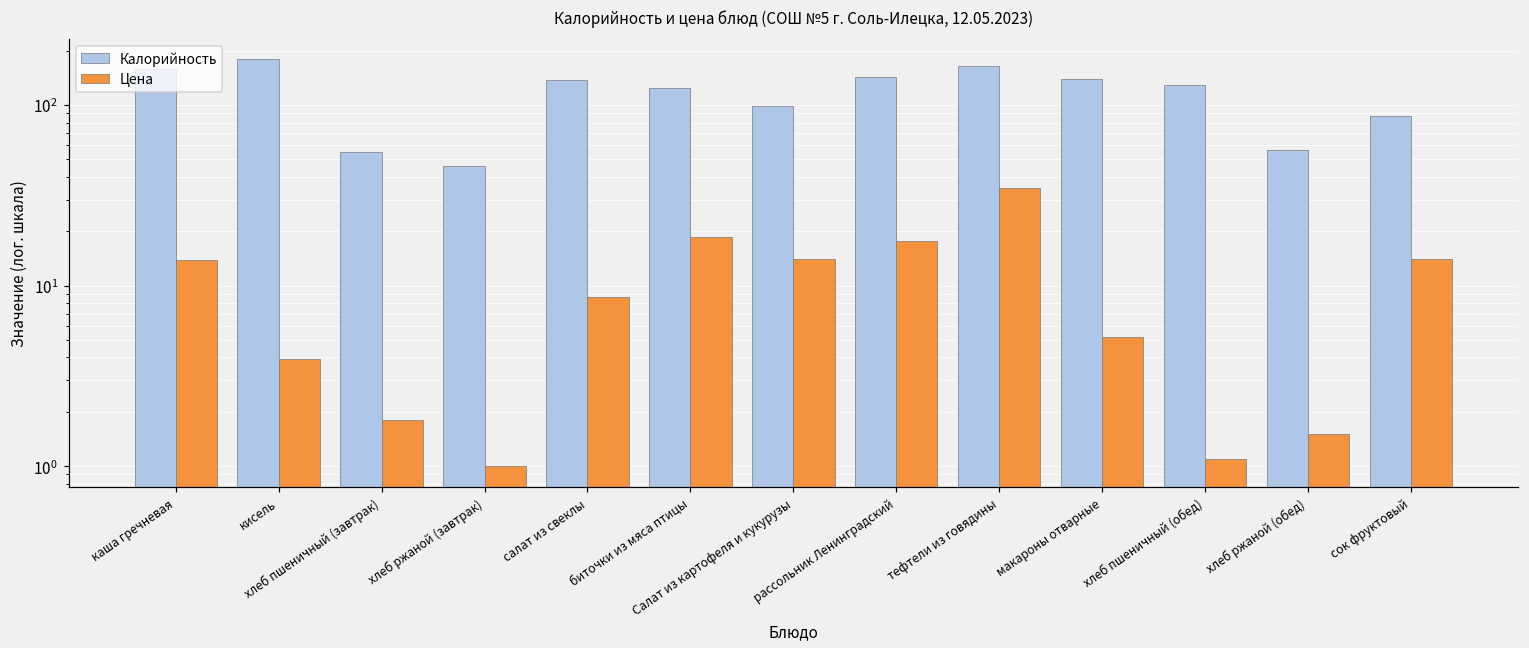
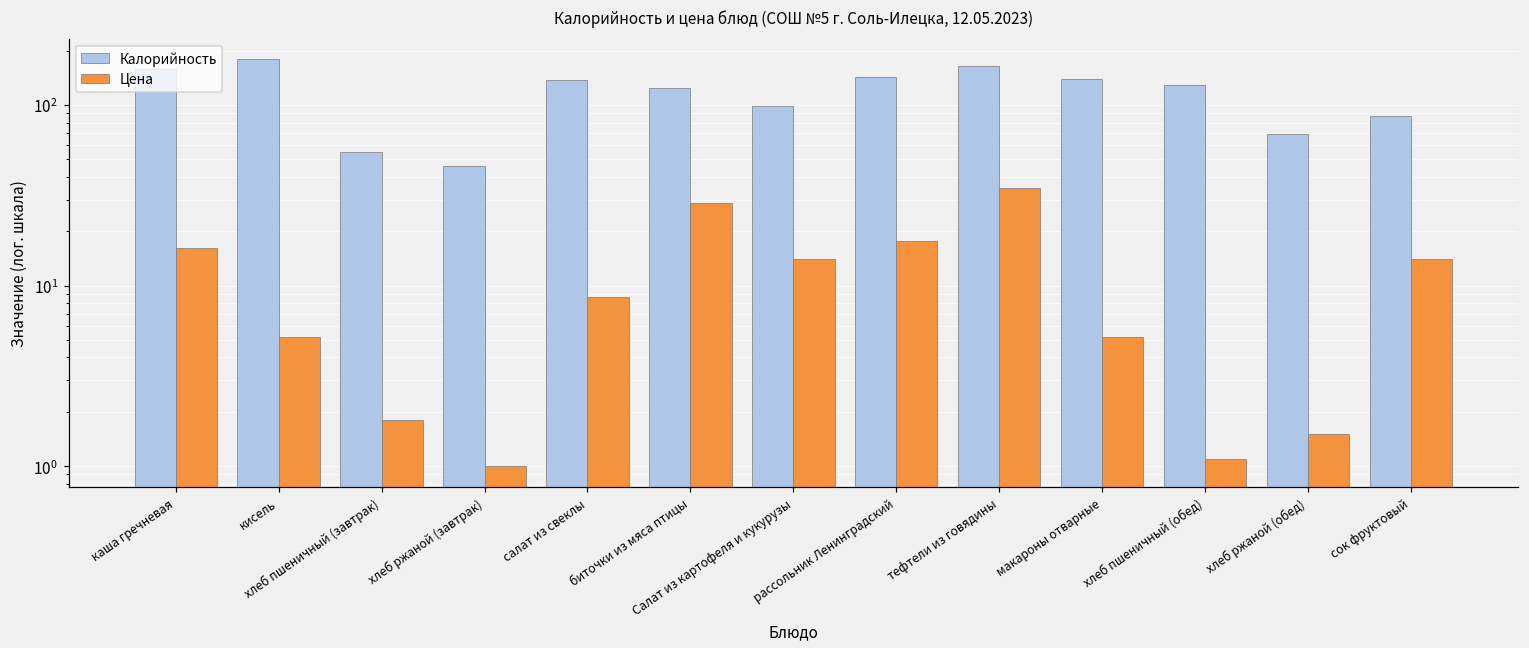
  {
    "Калорийность": {
      "кисель": 180,
      "хлеб пшеничный (завтрак)": 55,
      "хлеб ржаной (завтрак)": 46,
      "салат из свеклы": 140,
      "биточки из мяса птицы": 120,
      "Салат из картофеля и кукурузы": 100,
      "рассольник Ленинградский": 140,
      "тефтели из говядины": 160,
      "макароны отварные": 140,
      "хлеб пшеничный (обед)": 130,
-     "хлеб ржаной (обед)": 57,
+     "хлеб ржаной (обед)": 69,
      "сок фруктовый": 90
    },
    "Цена": {
-     "каша гречневая": 14,
-     "кисель": 3.9,
+     "каша гречневая": 16,
+     "кисель": 5.2,
      "хлеб пшеничный (завтрак)": 1.8,
      "хлеб ржаной (завтрак)": 1.0,
      "салат из свеклы": 9,
-     "биточки из мяса птицы": 19,
+     "биточки из мяса птицы": 29,
      "Салат из картофеля и кукурузы": 14,
      "рассольник Ленинградский": 18,
      "тефтели из говядины": 35,
      "макароны отварные": 5.2,
      "хлеб пшеничный (обед)": 1.1,
      "хлеб ржаной (обед)": 1.5,
      "сок фруктовый": 14
    }
  }
